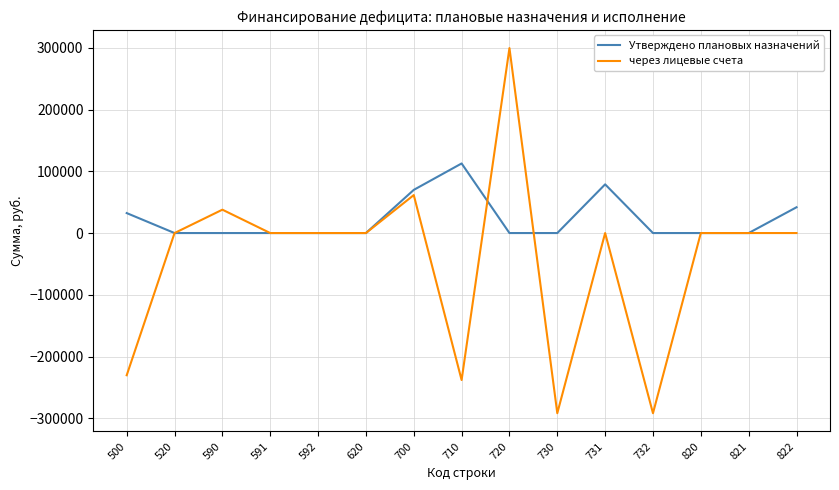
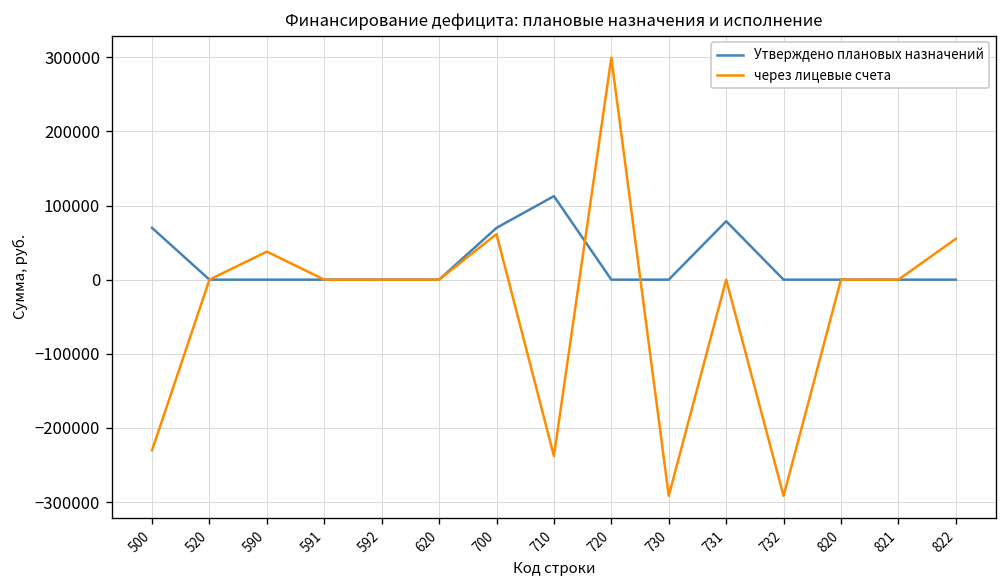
  {
    "Утверждено плановых назначений": {
-     "500": 30000,
+     "500": 70000,
      "590": 0,
      "700": 70000,
      "710": 110000,
      "720": 0,
      "730": 0,
      "731": 80000,
      "732": 0,
-     "822": 40000
+     "822": 0
    },
    "через лицевые счета": {
      "500": -230000,
      "590": 40000,
      "700": 60000,
      "710": -240000,
      "720": 300000,
      "730": -290000,
      "731": 0,
      "732": -290000,
-     "822": 0
+     "822": 60000
    }
  }
